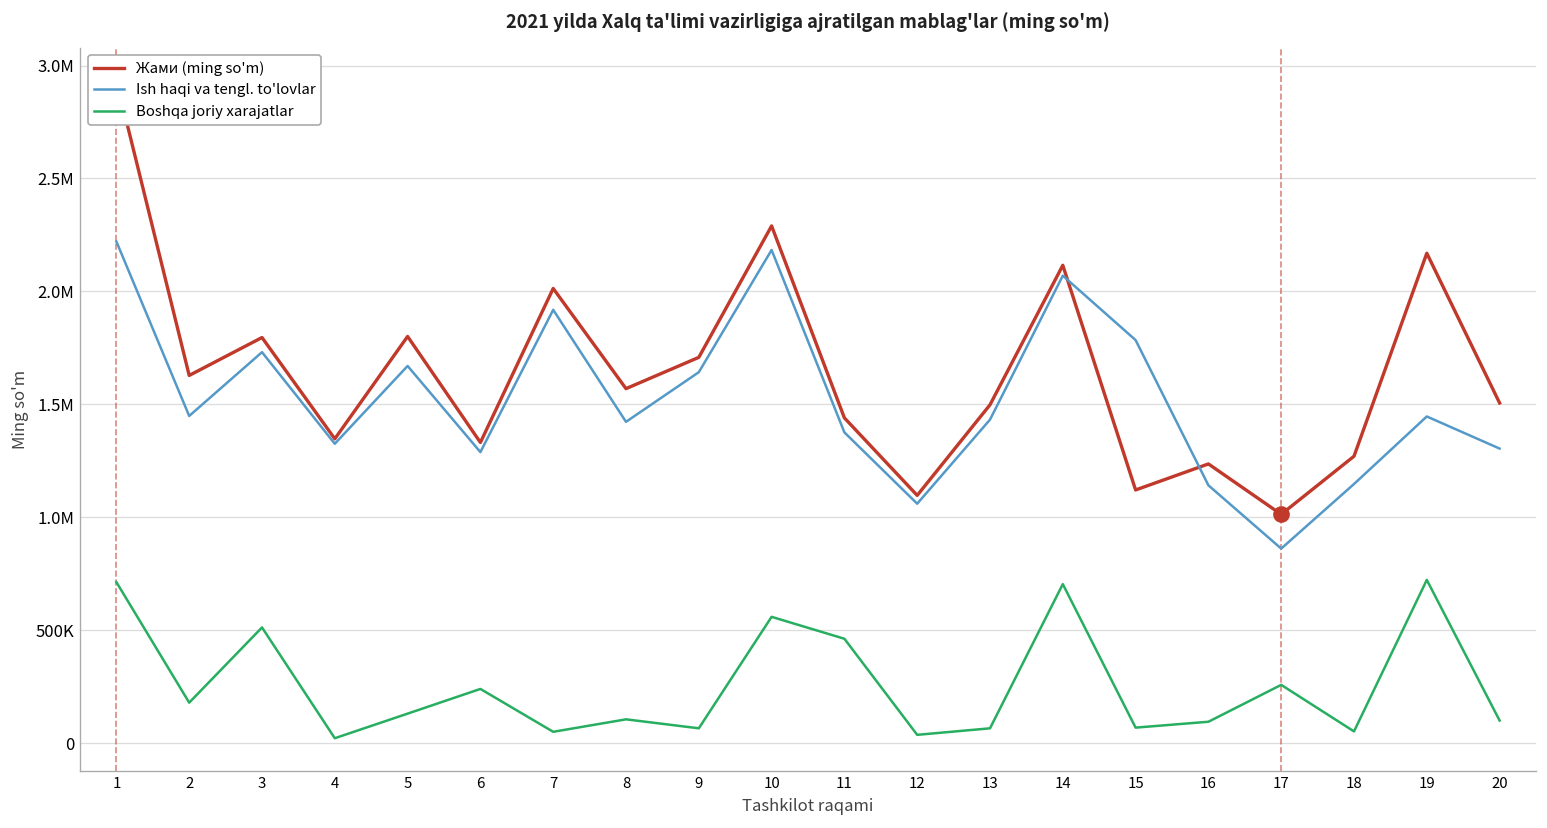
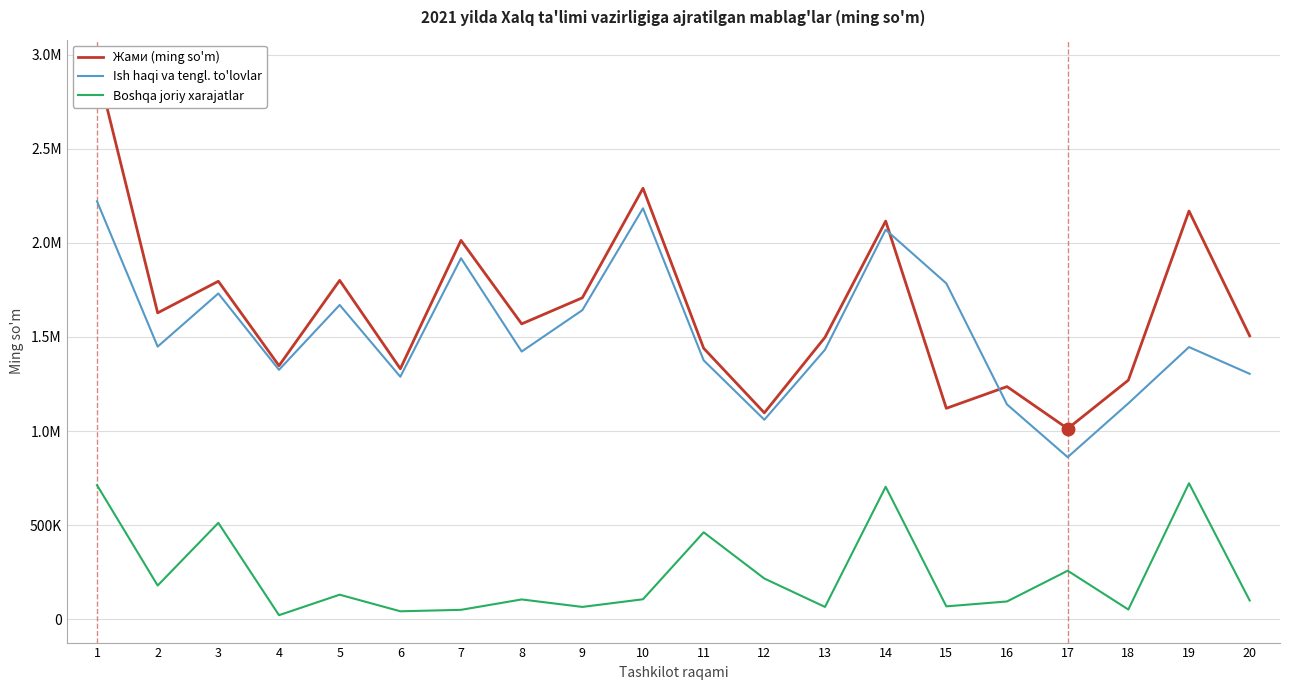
  {
    "Ish haqi va tengl. to'lovlar": {
      "1": 2220000,
      "2": 1450000,
      "3": 1730000,
      "4": 1330000,
      "5": 1670000,
      "6": 1290000,
      "7": 1920000,
      "8": 1420000,
      "9": 1640000,
      "10": 2180000,
      "11": 1380000,
      "12": 1060000,
      "13": 1430000,
      "14": 2070000,
      "15": 1780000,
      "16": 1140000,
      "17": 860000,
      "18": 1150000,
      "19": 1450000,
      "20": 1300000
    },
    "Boshqa joriy xarajatlar": {
      "1": 710000,
      "2": 180000,
      "3": 510000,
      "4": 20000,
      "5": 130000,
-     "6": 240000,
+     "6": 40000,
      "7": 50000,
      "8": 110000,
      "9": 70000,
-     "10": 560000,
+     "10": 110000,
      "11": 460000,
-     "12": 40000,
+     "12": 220000,
      "13": 70000,
      "14": 700000,
      "15": 70000,
      "16": 90000,
      "17": 260000,
      "18": 50000,
      "19": 720000,
      "20": 100000
    }
  }
